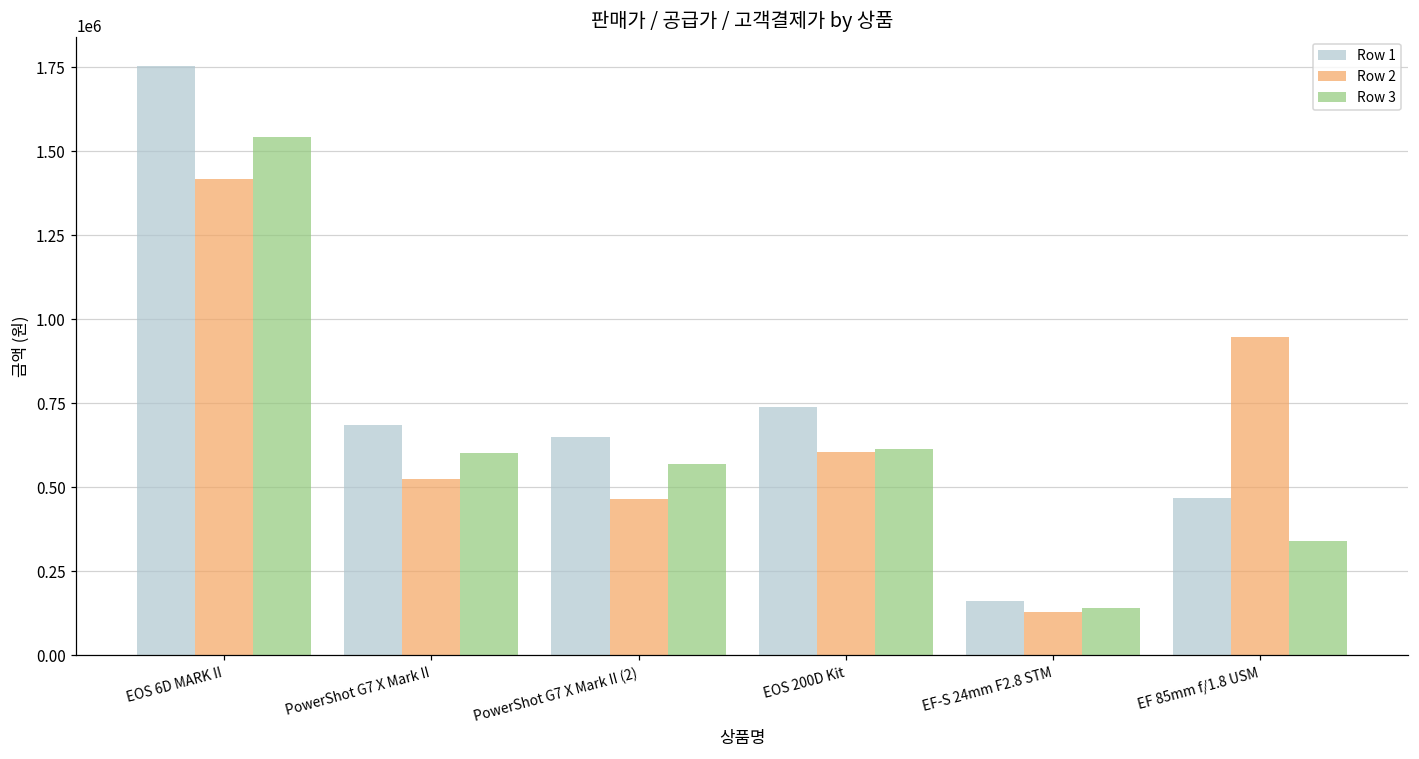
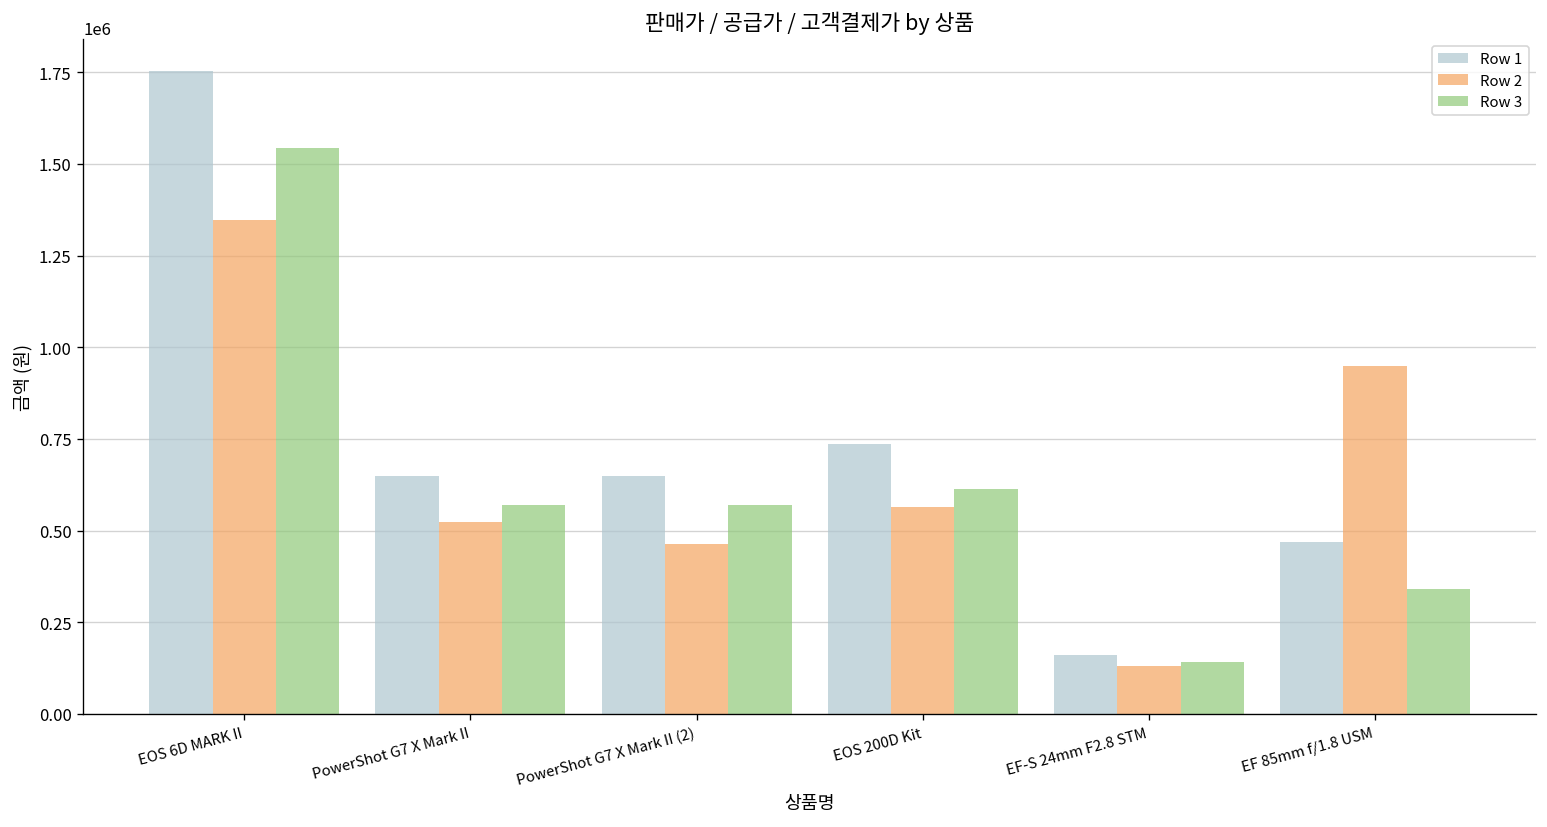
  {
    "Row 1": {
      "EOS 6D MARK II": 1750000,
-     "PowerShot G7 X Mark II": 680000,
+     "PowerShot G7 X Mark II": 650000,
      "PowerShot G7 X Mark II (2)": 650000,
      "EOS 200D Kit": 740000,
      "EF-S 24mm F2.8 STM": 160000,
      "EF 85mm f/1.8 USM": 470000
    },
    "Row 2": {
-     "EOS 6D MARK II": 1420000,
+     "EOS 6D MARK II": 1350000,
      "PowerShot G7 X Mark II": 520000,
      "PowerShot G7 X Mark II (2)": 460000,
-     "EOS 200D Kit": 610000,
+     "EOS 200D Kit": 560000,
      "EF-S 24mm F2.8 STM": 130000,
      "EF 85mm f/1.8 USM": 950000
    },
    "Row 3": {
      "EOS 6D MARK II": 1540000,
-     "PowerShot G7 X Mark II": 600000,
+     "PowerShot G7 X Mark II": 570000,
      "PowerShot G7 X Mark II (2)": 570000,
      "EOS 200D Kit": 610000,
      "EF-S 24mm F2.8 STM": 140000,
      "EF 85mm f/1.8 USM": 340000
    }
  }
